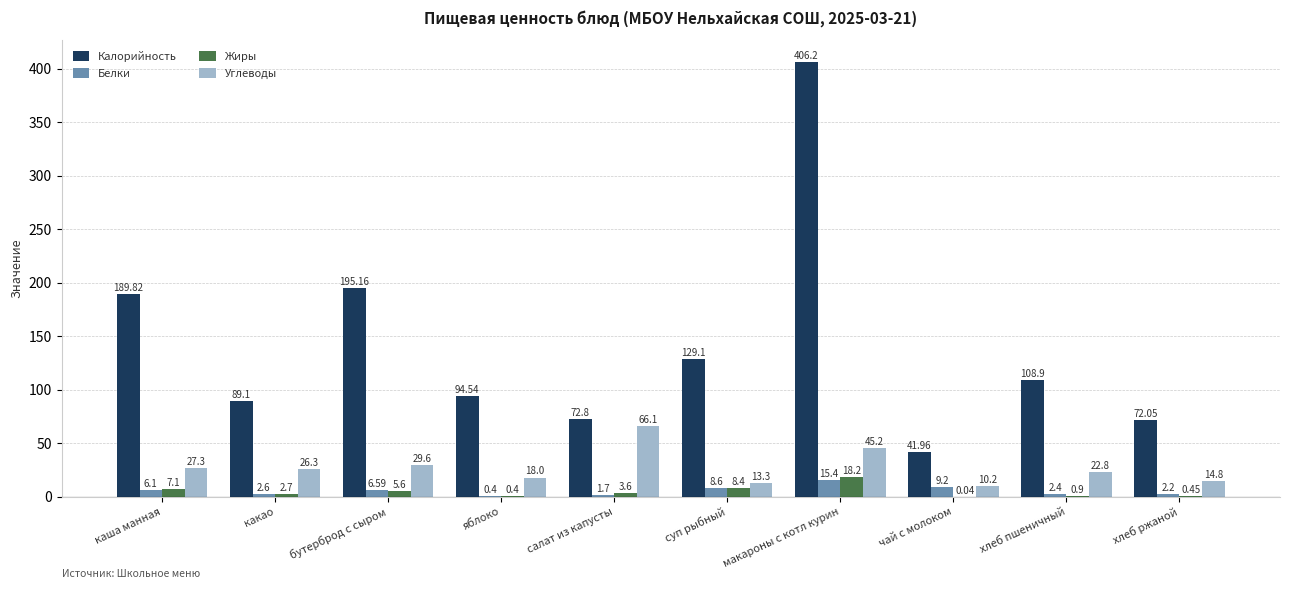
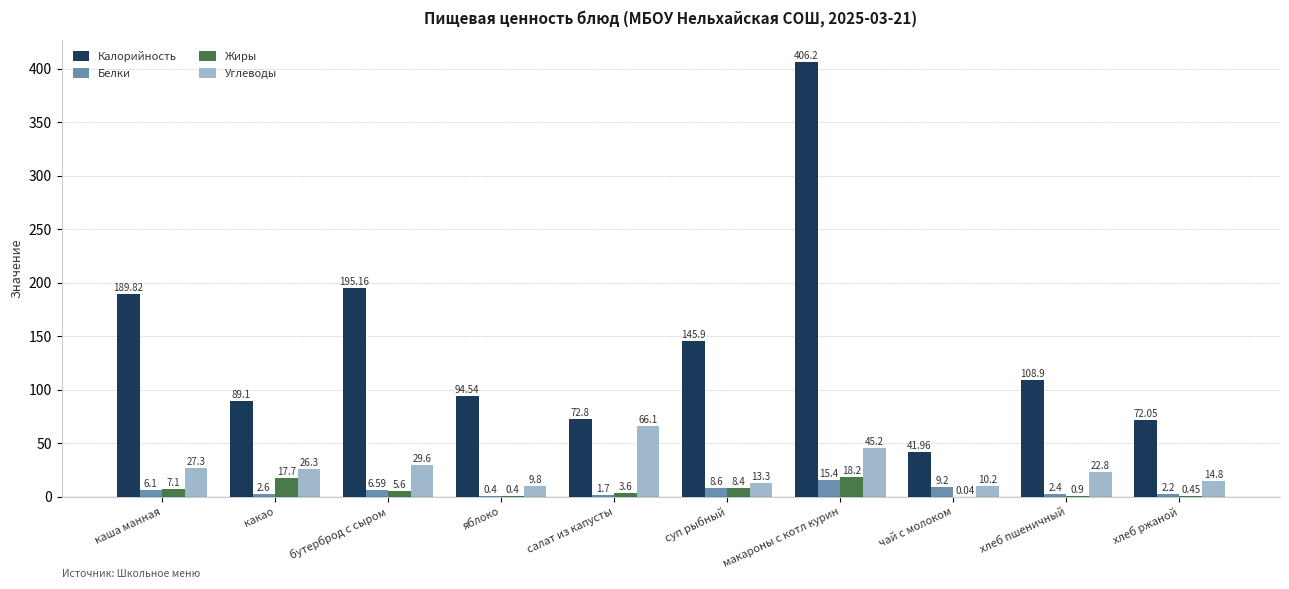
  {
    "Калорийность": {
      "каша манная": 189.82,
      "какао": 89.1,
      "бутерброд с сыром": 195.16,
      "яблоко": 94.54,
      "салат из капусты": 72.8,
-     "суп рыбный": 129.1,
+     "суп рыбный": 145.9,
      "макароны с котл курин": 406.2,
      "чай с молоком": 41.96,
      "хлеб пшеничный": 108.9,
      "хлеб ржаной": 72.05
    },
    "Белки": {
      "каша манная": 6.1,
      "какао": 2.6,
      "бутерброд с сыром": 6.59,
      "яблоко": 0.4,
      "салат из капусты": 1.7,
      "суп рыбный": 8.6,
      "макароны с котл курин": 15.4,
      "чай с молоком": 9.2,
      "хлеб пшеничный": 2.4,
      "хлеб ржаной": 2.2
    },
    "Жиры": {
      "каша манная": 7.1,
-     "какао": 2.7,
+     "какао": 17.7,
      "бутерброд с сыром": 5.6,
      "яблоко": 0.4,
      "салат из капусты": 3.6,
      "суп рыбный": 8.4,
      "макароны с котл курин": 18.2,
      "чай с молоком": 0.04,
      "хлеб пшеничный": 0.9,
      "хлеб ржаной": 0.45
    },
    "Углеводы": {
      "каша манная": 27.3,
      "какао": 26.3,
      "бутерброд с сыром": 29.6,
-     "яблоко": 18.0,
+     "яблоко": 9.8,
      "салат из капусты": 66.1,
      "суп рыбный": 13.3,
      "макароны с котл курин": 45.2,
      "чай с молоком": 10.2,
      "хлеб пшеничный": 22.8,
      "хлеб ржаной": 14.8
    }
  }
